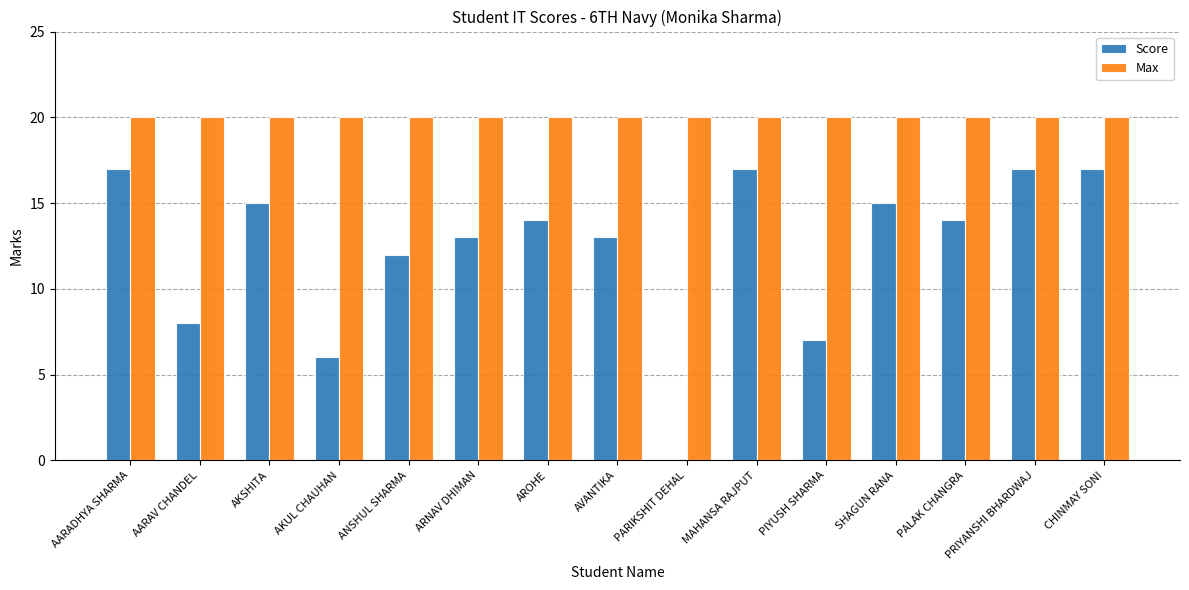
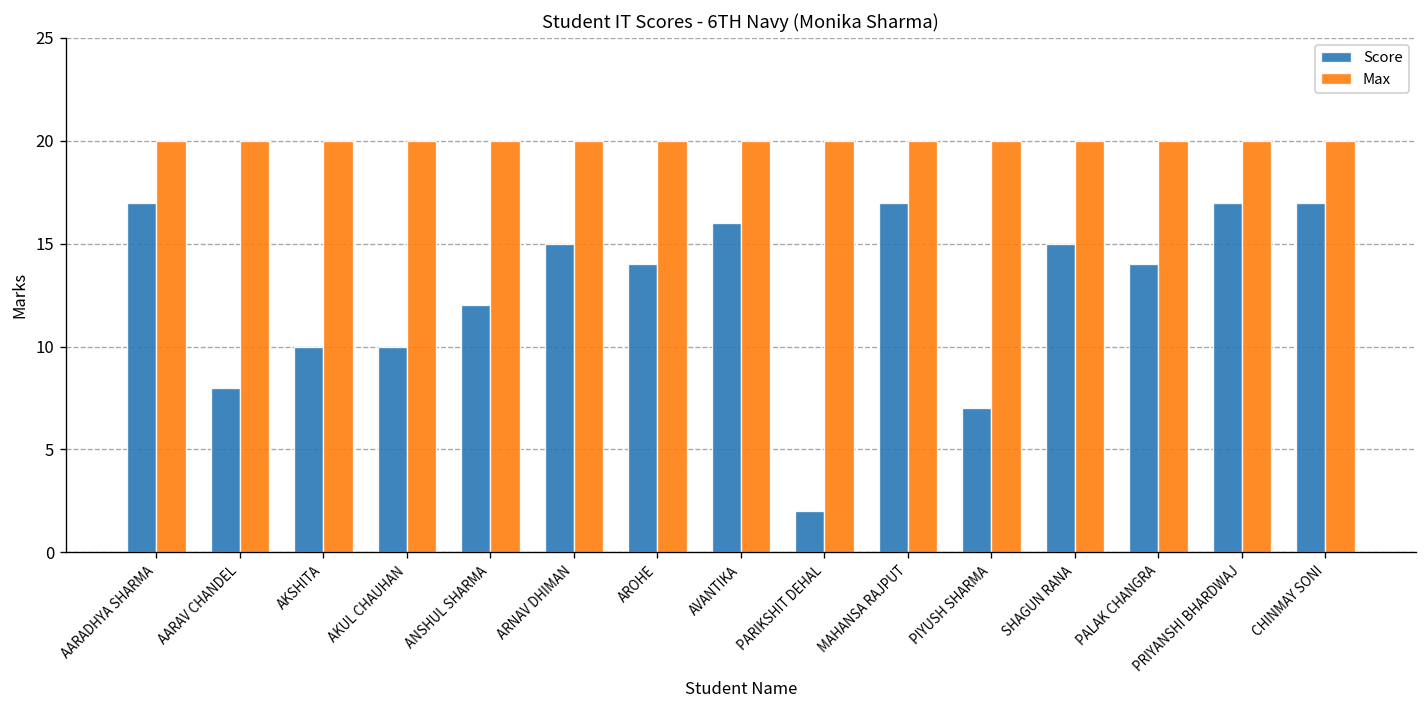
  {
    "Score": {
      "AARADHYA SHARMA": 17,
      "AARAV CHANDEL": 8,
-     "AKSHITA": 15,
-     "AKUL CHAUHAN": 6,
+     "AKSHITA": 10,
+     "AKUL CHAUHAN": 10,
      "ANSHUL SHARMA": 12,
-     "ARNAV DHIMAN": 13,
+     "ARNAV DHIMAN": 15,
      "AROHE": 14,
-     "AVANTIKA": 13,
-     "PARIKSHIT DEHAL": 0,
+     "AVANTIKA": 16,
+     "PARIKSHIT DEHAL": 2,
      "MAHANSA RAJPUT": 17,
      "PIYUSH SHARMA": 7,
      "SHAGUN RANA": 15,
      "PALAK CHANGRA": 14,
      "PRIYANSHI BHARDWAJ": 17,
      "CHINMAY SONI": 17
    },
    "Max": {
      "AARADHYA SHARMA": 20,
      "AARAV CHANDEL": 20,
      "AKSHITA": 20,
      "AKUL CHAUHAN": 20,
      "ANSHUL SHARMA": 20,
      "ARNAV DHIMAN": 20,
      "AROHE": 20,
      "AVANTIKA": 20,
      "PARIKSHIT DEHAL": 20,
      "MAHANSA RAJPUT": 20,
      "PIYUSH SHARMA": 20,
      "SHAGUN RANA": 20,
      "PALAK CHANGRA": 20,
      "PRIYANSHI BHARDWAJ": 20,
      "CHINMAY SONI": 20
    }
  }
